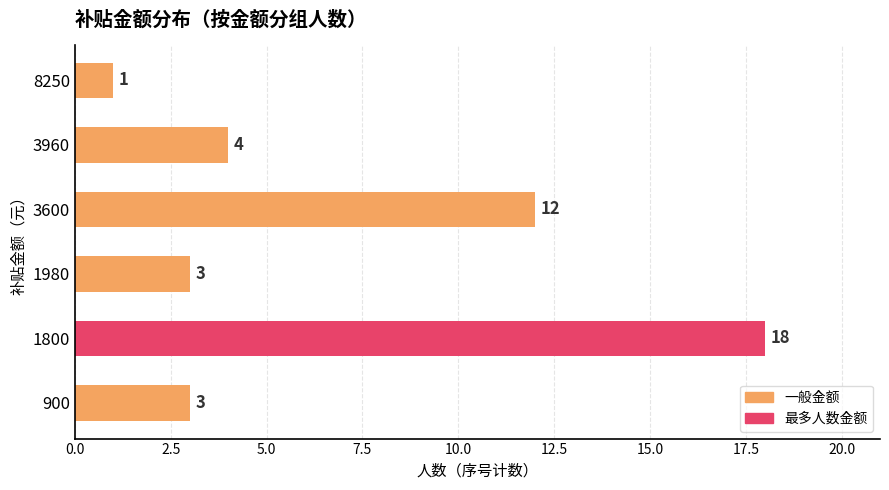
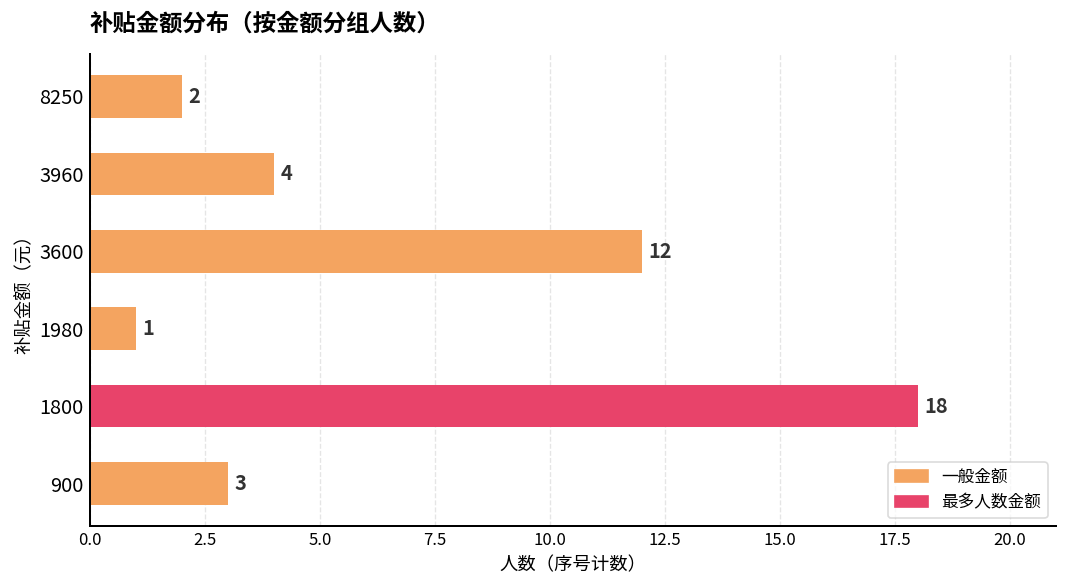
  {
-   "8250": 1,
+   "8250": 2,
    "3960": 4,
    "3600": 12,
-   "1980": 3,
+   "1980": 1,
    "1800": 18,
    "900": 3
  }
